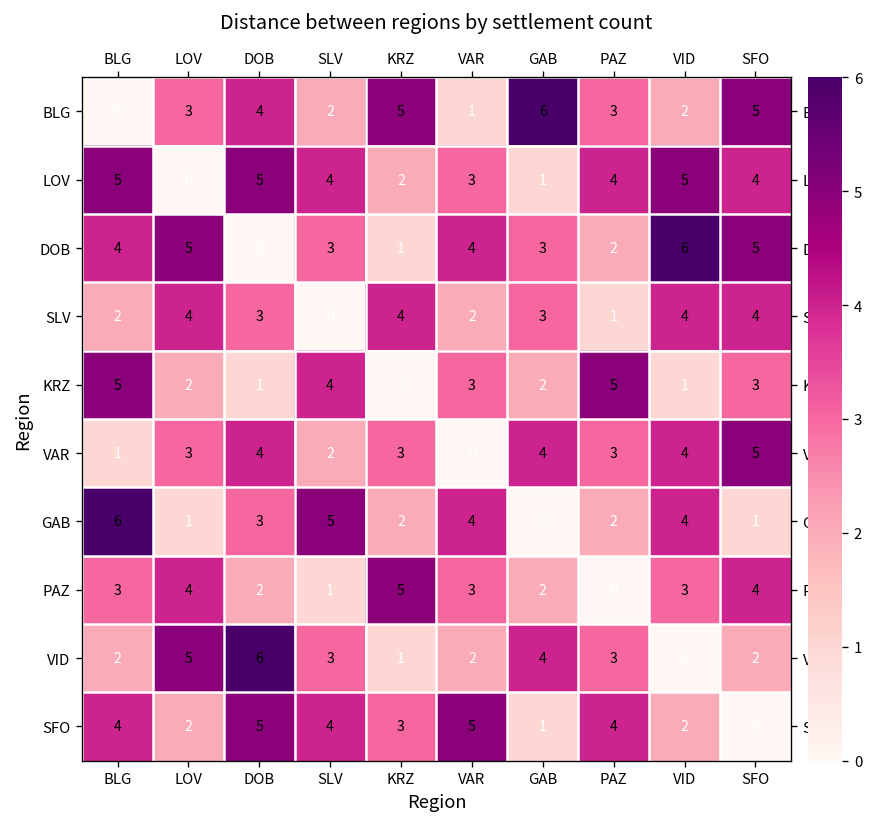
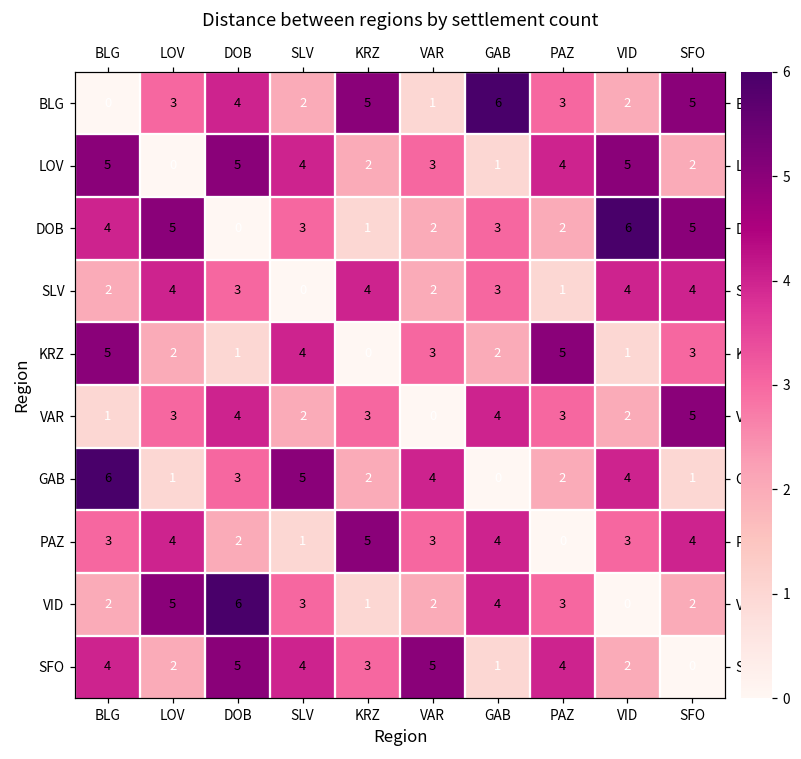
  {
    "BLG": {
      "LOV": 3,
      "DOB": 4,
      "SLV": 2,
      "KRZ": 5,
      "GAB": 6,
      "PAZ": 3,
      "VID": 2,
      "SFO": 5
    },
    "LOV": {
      "BLG": 5,
      "DOB": 5,
      "SLV": 4,
      "KRZ": 2,
      "VAR": 3,
      "PAZ": 4,
      "VID": 5,
-     "SFO": 4
+     "SFO": 2
    },
    "DOB": {
      "BLG": 4,
      "LOV": 5,
      "SLV": 3,
-     "VAR": 4,
+     "VAR": 2,
      "GAB": 3,
      "PAZ": 2,
      "VID": 6,
      "SFO": 5
    },
    "SLV": {
      "BLG": 2,
      "LOV": 4,
      "DOB": 3,
      "KRZ": 4,
      "VAR": 2,
      "GAB": 3,
      "VID": 4,
      "SFO": 4
    },
    "KRZ": {
      "BLG": 5,
      "LOV": 2,
      "SLV": 4,
      "VAR": 3,
      "GAB": 2,
      "PAZ": 5,
      "SFO": 3
    },
    "VAR": {
      "LOV": 3,
      "DOB": 4,
      "SLV": 2,
      "KRZ": 3,
      "GAB": 4,
      "PAZ": 3,
-     "VID": 4,
+     "VID": 2,
      "SFO": 5
    },
    "GAB": {
      "BLG": 6,
      "DOB": 3,
      "SLV": 5,
      "KRZ": 2,
      "VAR": 4,
      "PAZ": 2,
      "VID": 4
    },
    "PAZ": {
      "BLG": 3,
      "LOV": 4,
      "DOB": 2,
      "KRZ": 5,
      "VAR": 3,
-     "GAB": 2,
+     "GAB": 4,
      "VID": 3,
      "SFO": 4
    },
    "VID": {
      "BLG": 2,
      "LOV": 5,
      "DOB": 6,
      "SLV": 3,
      "VAR": 2,
      "GAB": 4,
      "PAZ": 3,
      "SFO": 2
    },
    "SFO": {
      "BLG": 4,
      "LOV": 2,
      "DOB": 5,
      "SLV": 4,
      "KRZ": 3,
      "VAR": 5,
      "PAZ": 4,
      "VID": 2
    }
  }
